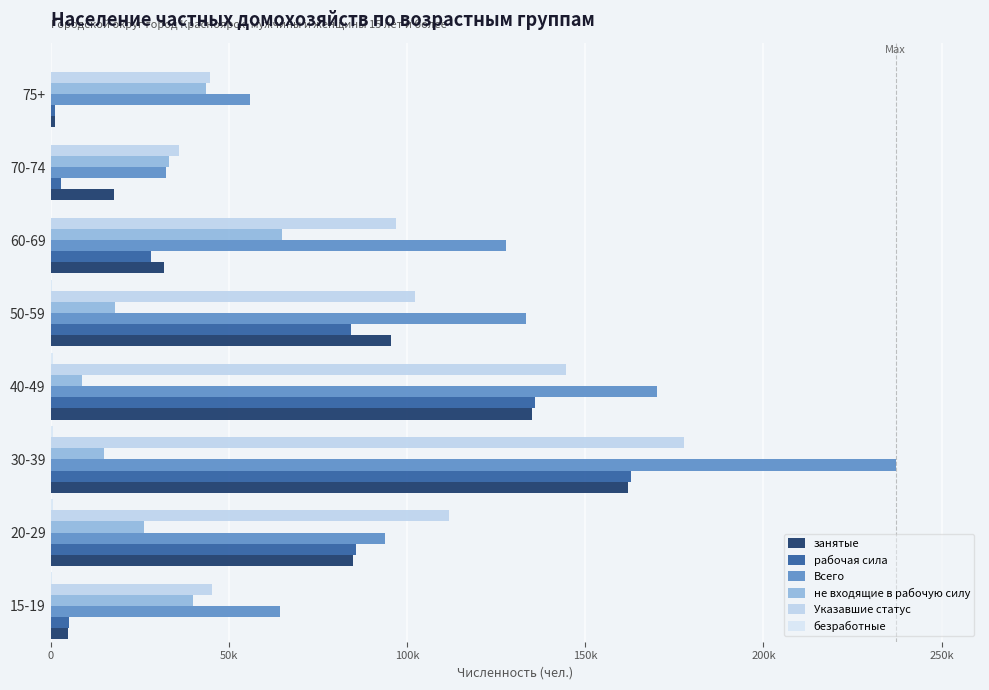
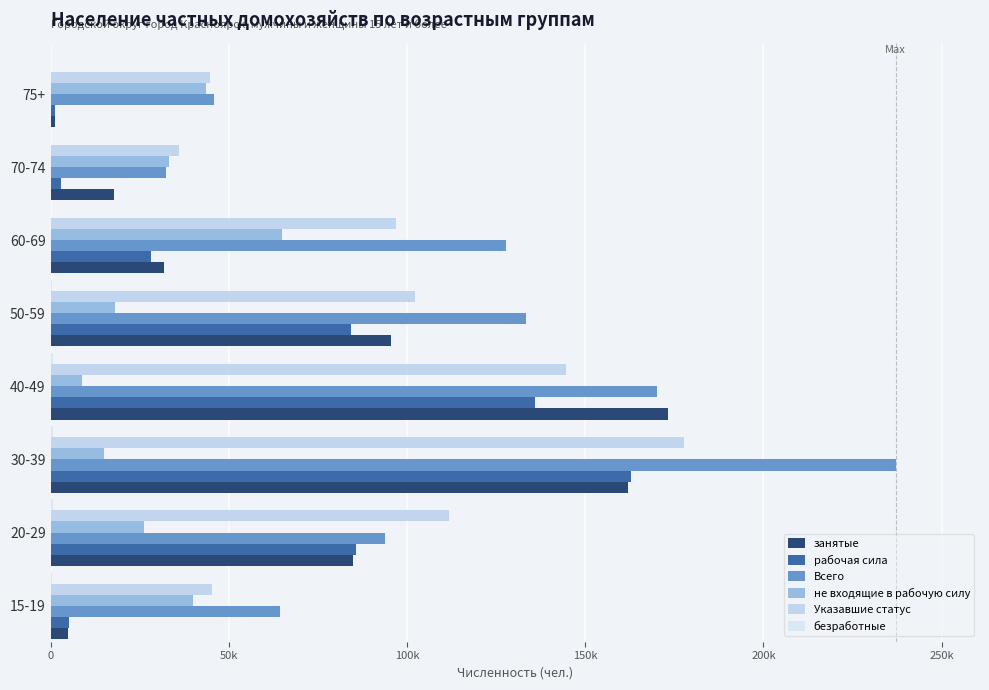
  {
    "занятые": {
      "75+": 1000,
      "70-74": 18000,
      "60-69": 32000,
      "50-59": 95000,
-     "40-49": 135000,
+     "40-49": 173000,
      "30-39": 162000,
      "20-29": 85000,
      "15-19": 5000
    },
    "рабочая сила": {
      "75+": 1000,
      "70-74": 3000,
      "60-69": 28000,
      "50-59": 84000,
      "40-49": 136000,
      "30-39": 163000,
      "20-29": 86000,
      "15-19": 5000
    },
    "Всего": {
-     "75+": 56000,
+     "75+": 46000,
      "70-74": 32000,
      "60-69": 128000,
      "50-59": 133000,
      "40-49": 170000,
      "30-39": 237000,
      "20-29": 94000,
      "15-19": 64000
    }
  }
